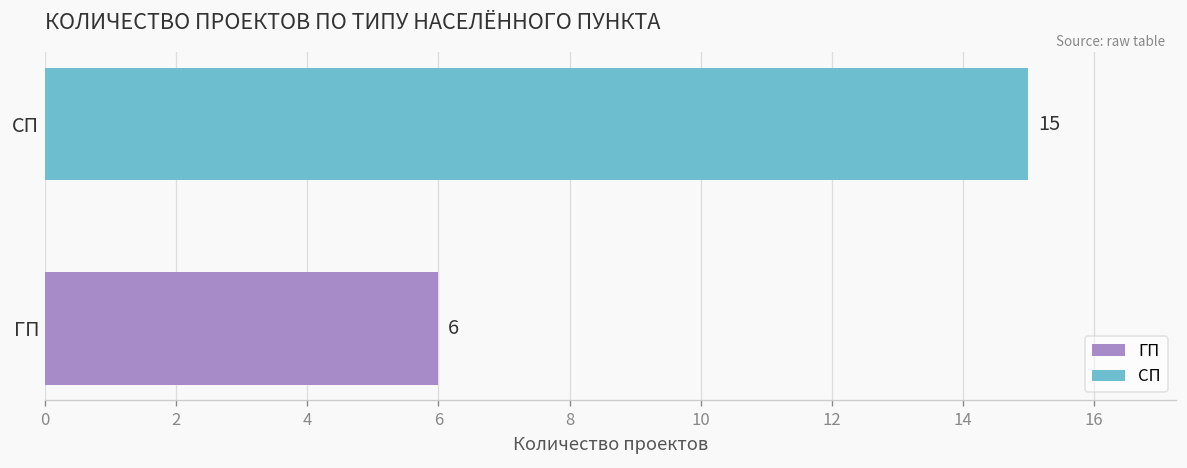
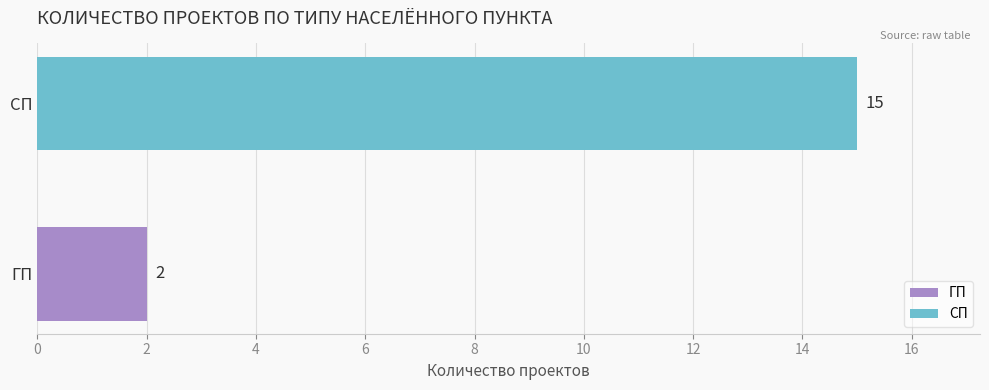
  {
    "СП": 15,
-   "ГП": 6
+   "ГП": 2
  }
